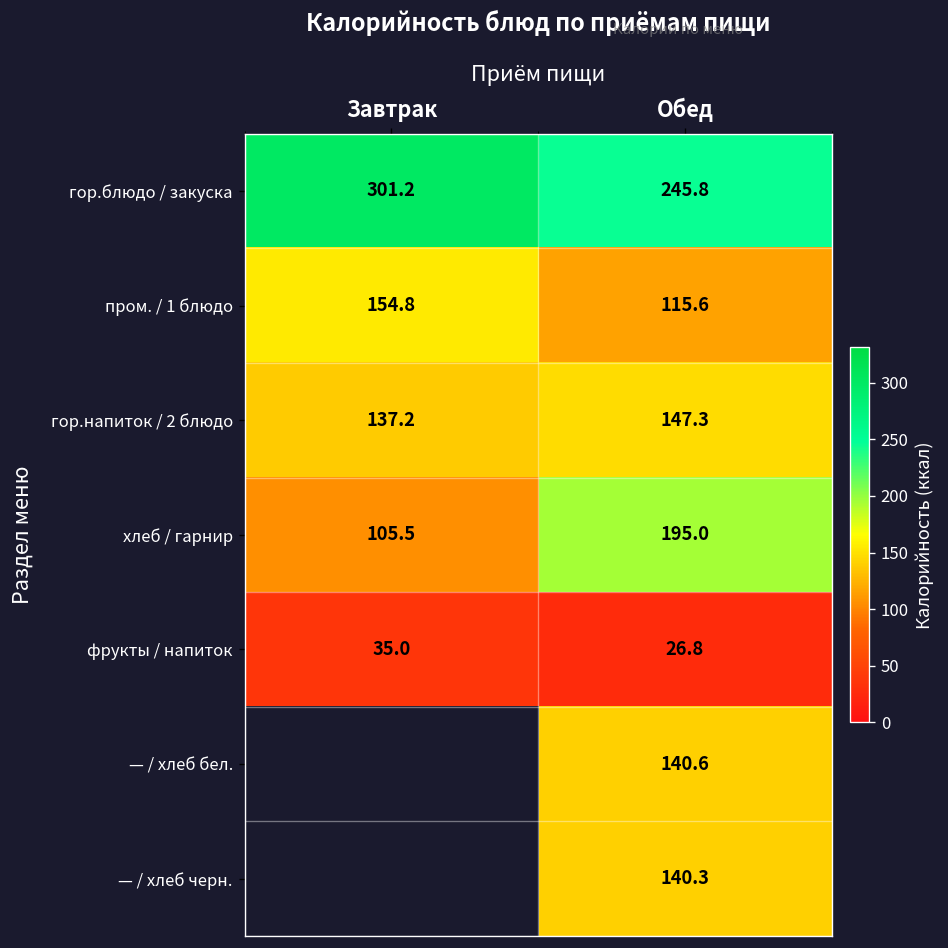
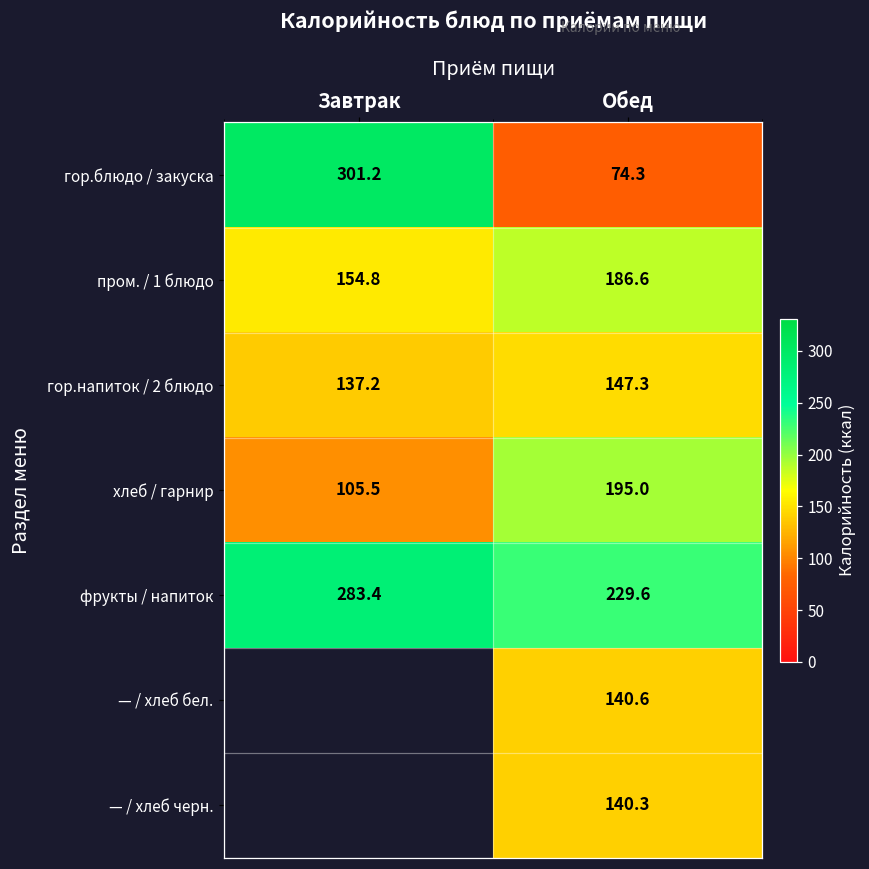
  {
    "гор.блюдо / закуска": {
      "Завтрак": 301.2,
-     "Обед": 245.8
+     "Обед": 74.3
    },
    "пром. / 1 блюдо": {
      "Завтрак": 154.8,
-     "Обед": 115.6
+     "Обед": 186.6
    },
    "гор.напиток / 2 блюдо": {
      "Завтрак": 137.2,
      "Обед": 147.3
    },
    "хлеб / гарнир": {
      "Завтрак": 105.5,
      "Обед": 195.0
    },
    "фрукты / напиток": {
-     "Завтрак": 35.0,
-     "Обед": 26.8
+     "Завтрак": 283.4,
+     "Обед": 229.6
    },
    "— / хлеб бел.": {
      "Обед": 140.6
    },
    "— / хлеб черн.": {
      "Обед": 140.3
    }
  }
